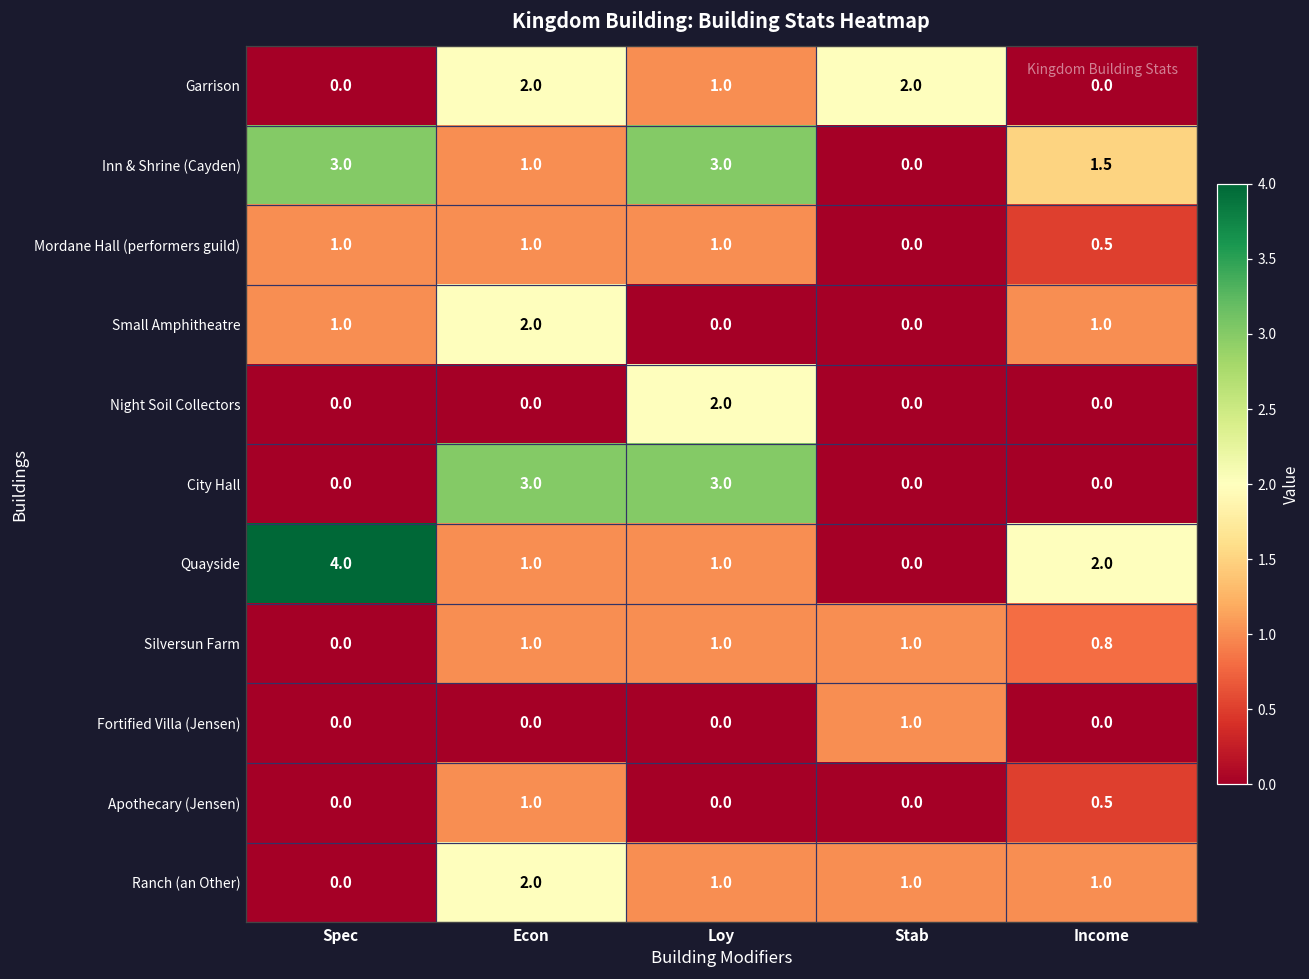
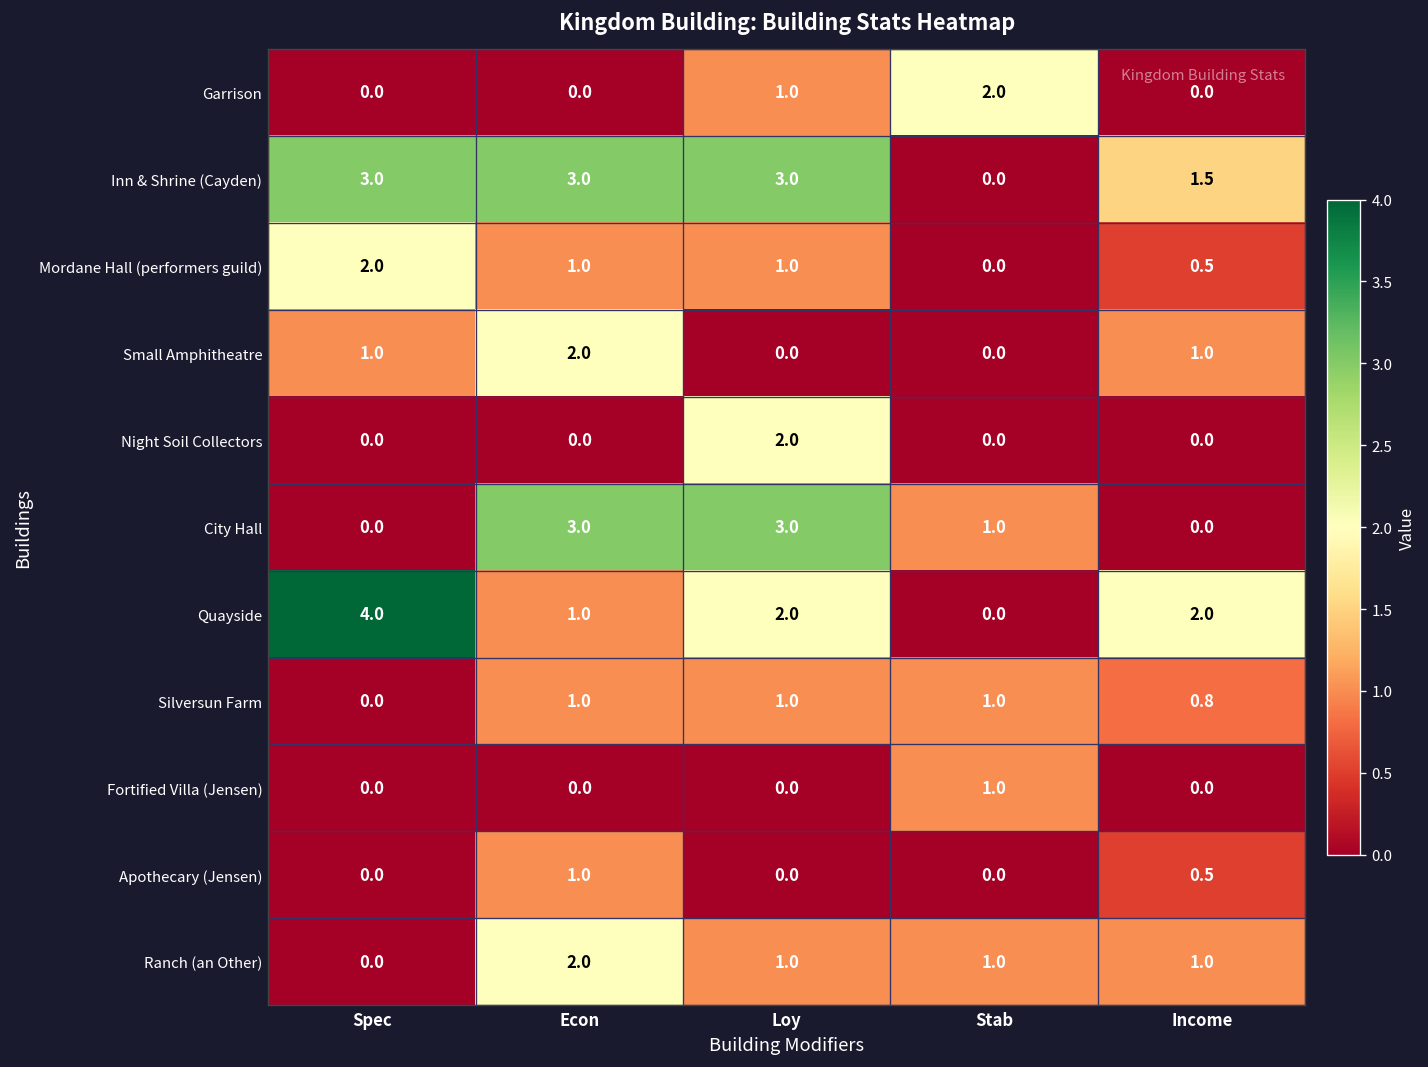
  {
    "Garrison": {
      "Spec": 0.0,
-     "Econ": 2.0,
+     "Econ": 0.0,
      "Loy": 1.0,
      "Stab": 2.0
    },
    "Inn & Shrine (Cayden)": {
      "Spec": 3.0,
-     "Econ": 1.0,
+     "Econ": 3.0,
      "Loy": 3.0,
      "Stab": 0.0,
      "Income": 1.5
    },
    "Mordane Hall (performers guild)": {
-     "Spec": 1.0,
+     "Spec": 2.0,
      "Econ": 1.0,
      "Loy": 1.0,
      "Stab": 0.0,
      "Income": 0.5
    },
    "Small Amphitheatre": {
      "Spec": 1.0,
      "Econ": 2.0,
      "Loy": 0.0,
      "Stab": 0.0,
      "Income": 1.0
    },
    "Night Soil Collectors": {
      "Spec": 0.0,
      "Econ": 0.0,
      "Loy": 2.0,
      "Stab": 0.0,
      "Income": 0.0
    },
    "City Hall": {
      "Spec": 0.0,
      "Econ": 3.0,
      "Loy": 3.0,
-     "Stab": 0.0,
+     "Stab": 1.0,
      "Income": 0.0
    },
    "Quayside": {
      "Spec": 4.0,
      "Econ": 1.0,
-     "Loy": 1.0,
+     "Loy": 2.0,
      "Stab": 0.0,
      "Income": 2.0
    },
    "Silversun Farm": {
      "Spec": 0.0,
      "Econ": 1.0,
      "Loy": 1.0,
      "Stab": 1.0,
      "Income": 0.8
    },
    "Fortified Villa (Jensen)": {
      "Spec": 0.0,
      "Econ": 0.0,
      "Loy": 0.0,
      "Stab": 1.0,
      "Income": 0.0
    },
    "Apothecary (Jensen)": {
      "Spec": 0.0,
      "Econ": 1.0,
      "Loy": 0.0,
      "Stab": 0.0,
      "Income": 0.5
    },
    "Ranch (an Other)": {
      "Spec": 0.0,
      "Econ": 2.0,
      "Loy": 1.0,
      "Stab": 1.0,
      "Income": 1.0
    }
  }
